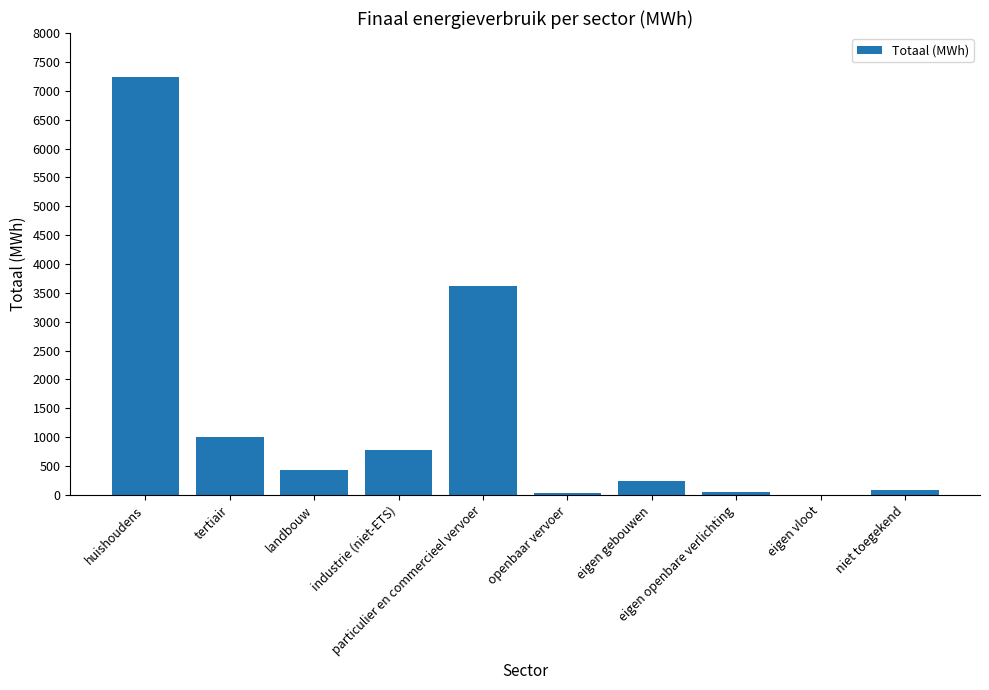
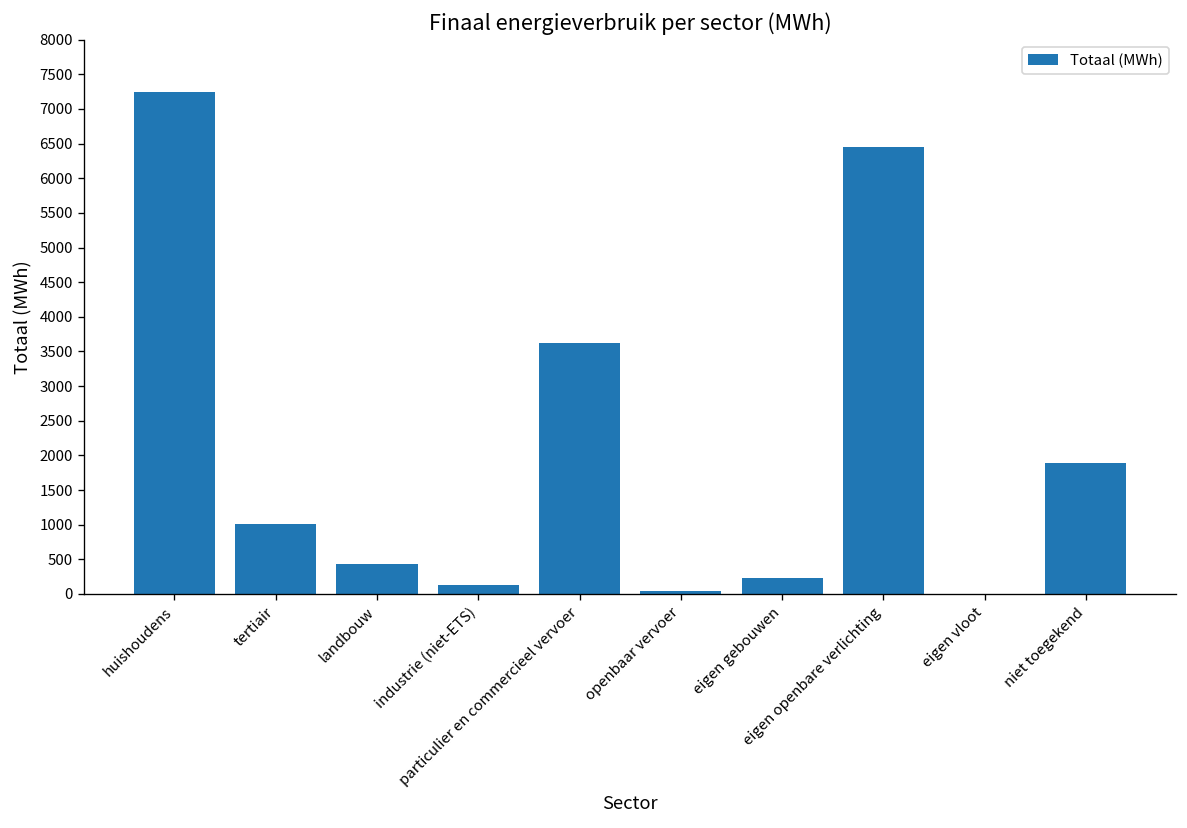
  {
    "huishoudens": 7200,
    "tertiair": 1000,
    "landbouw": 400,
-   "industrie (niet-ETS)": 800,
+   "industrie (niet-ETS)": 100,
    "particulier en commercieel vervoer": 3600,
    "eigen gebouwen": 200,
-   "eigen openbare verlichting": 100,
+   "eigen openbare verlichting": 6400,
    "eigen vloot": 0,
-   "niet toegekend": 100
+   "niet toegekend": 1900
  }
